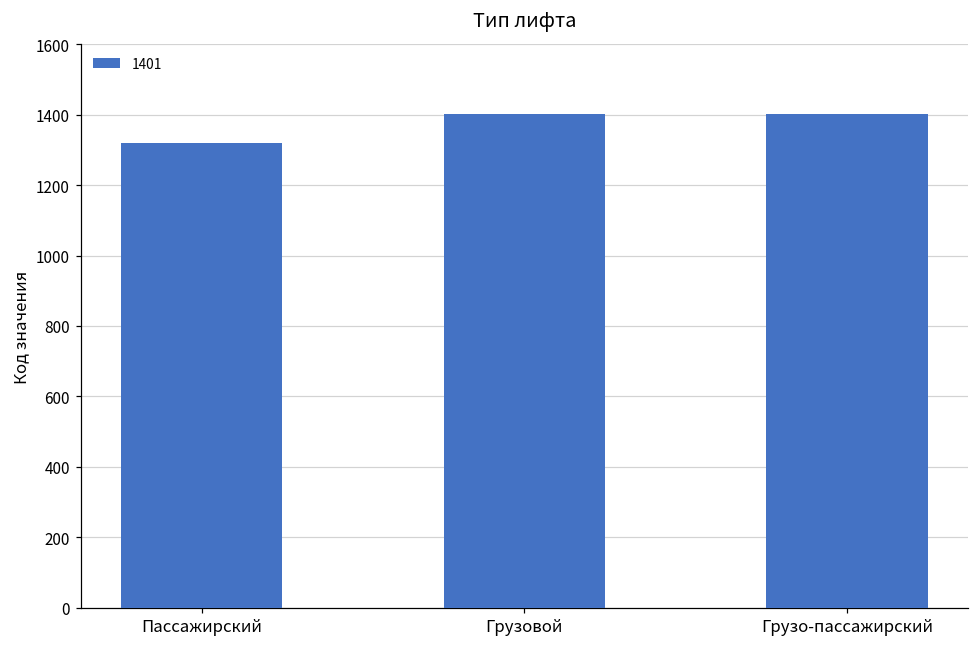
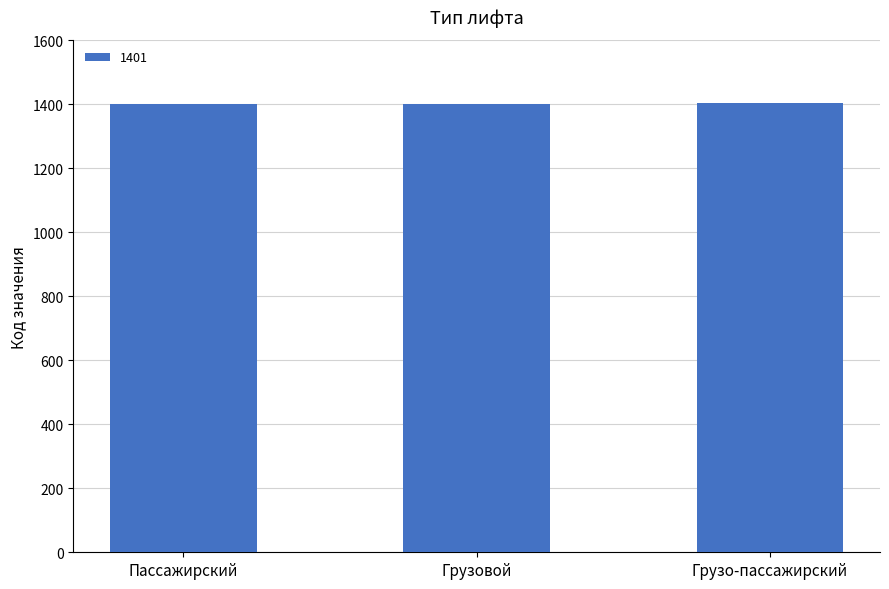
  {
-   "Пассажирский": 1320,
+   "Пассажирский": 1400,
    "Грузовой": 1400,
    "Грузо-пассажирский": 1400
  }
